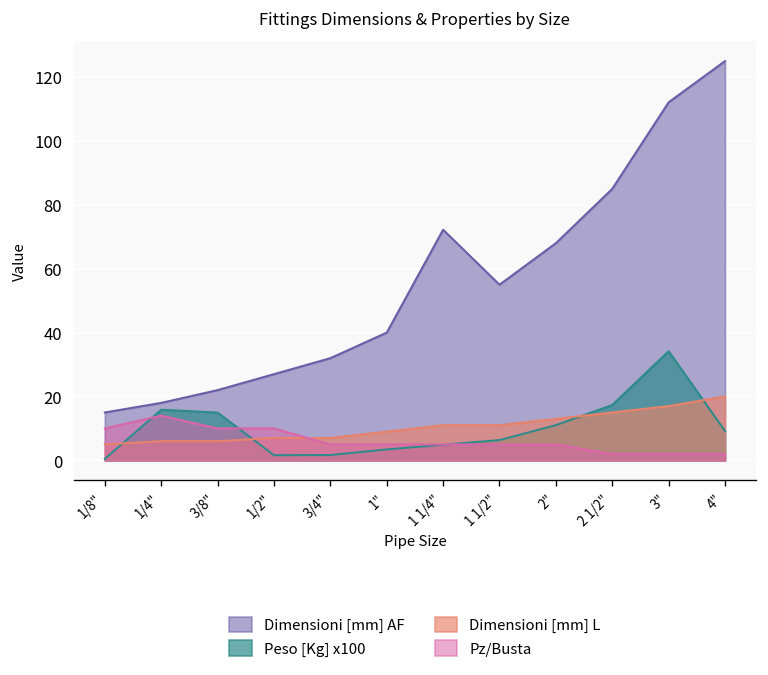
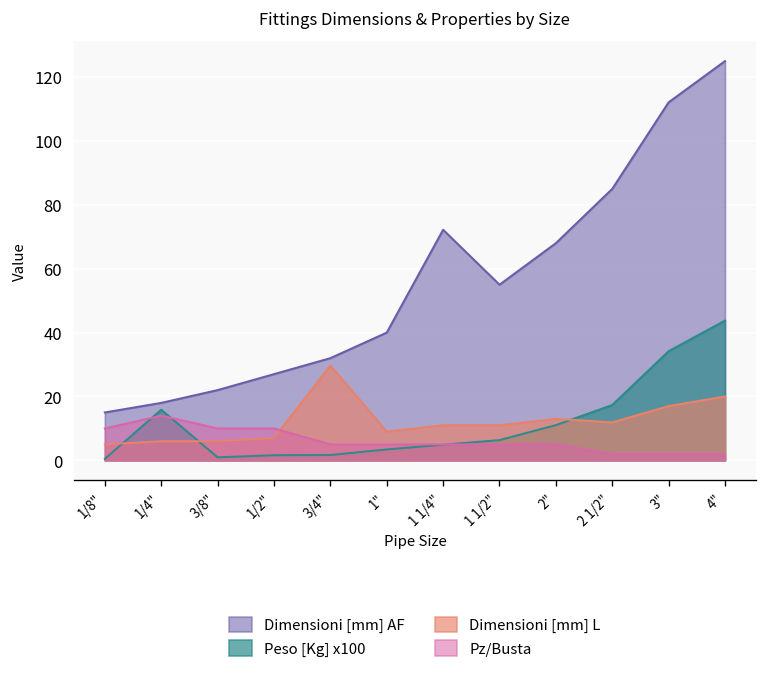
  {
    "Dimensioni [mm] AF": {
      "1/8\"": 15,
      "1/4\"": 18,
      "3/8\"": 22,
      "1/2\"": 27,
      "3/4\"": 32,
      "1\"": 40,
      "1 1/4\"": 72,
      "1 1/2\"": 55,
      "2\"": 68,
      "2 1/2\"": 85,
      "3\"": 112,
      "4\"": 125
    },
    "Peso [Kg] x100": {
      "1/8\"": 0,
      "1/4\"": 16,
-     "3/8\"": 15,
+     "3/8\"": 1,
      "1/2\"": 2,
      "3/4\"": 2,
      "1\"": 3,
      "1 1/2\"": 6,
      "2\"": 11,
      "2 1/2\"": 17,
      "3\"": 34,
-     "4\"": 9
+     "4\"": 44
    },
    "Dimensioni [mm] L": {
      "1/8\"": 5,
      "1/4\"": 6,
      "3/8\"": 6,
      "1/2\"": 7,
-     "3/4\"": 7,
+     "3/4\"": 30,
      "1\"": 9,
      "1 1/4\"": 11,
      "1 1/2\"": 11,
      "2\"": 13,
-     "2 1/2\"": 15,
+     "2 1/2\"": 12,
      "3\"": 17,
      "4\"": 20
    },
    "Pz/Busta": {
      "1/8\"": 10,
      "1/4\"": 14,
      "3/8\"": 10,
      "1/2\"": 10,
      "3/4\"": 5,
      "1\"": 5,
      "1 1/2\"": 5,
      "2\"": 5,
      "2 1/2\"": 2,
      "3\"": 2,
      "4\"": 2
    }
  }
